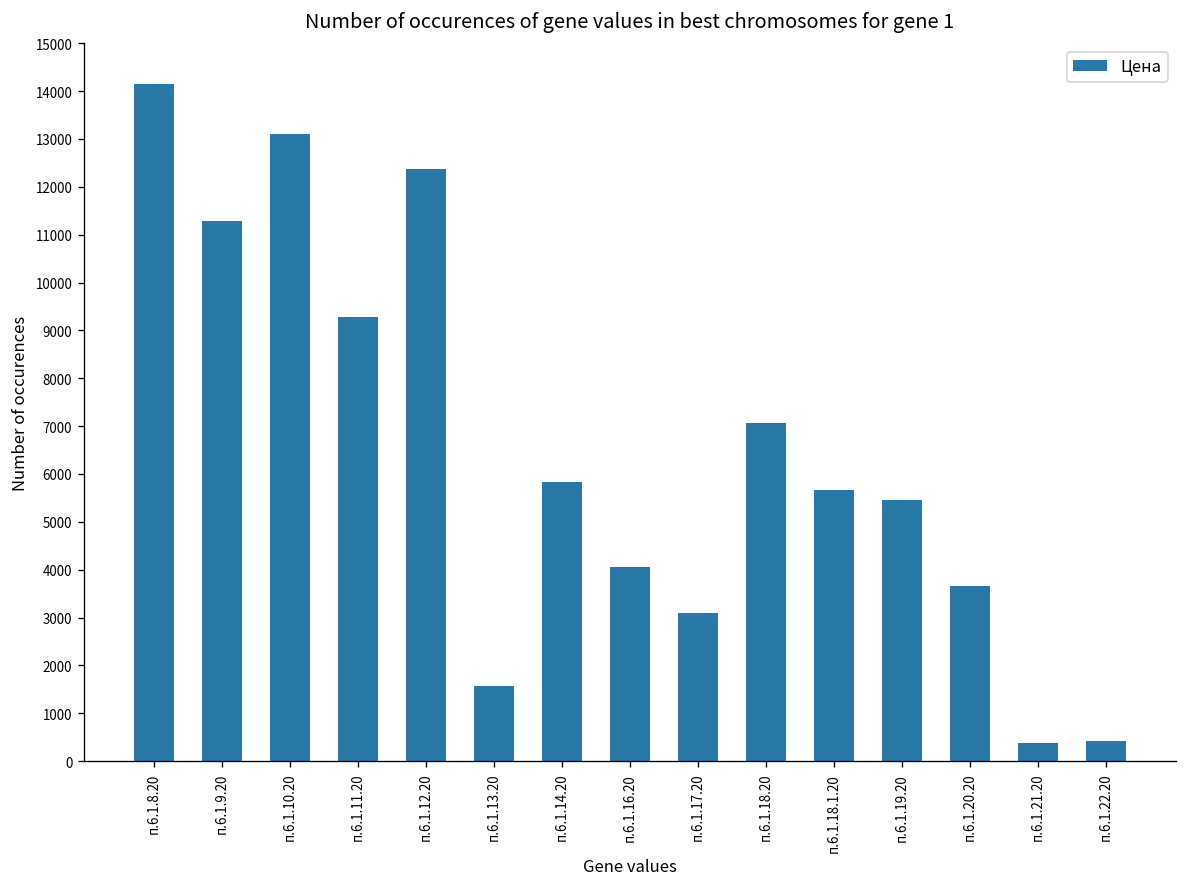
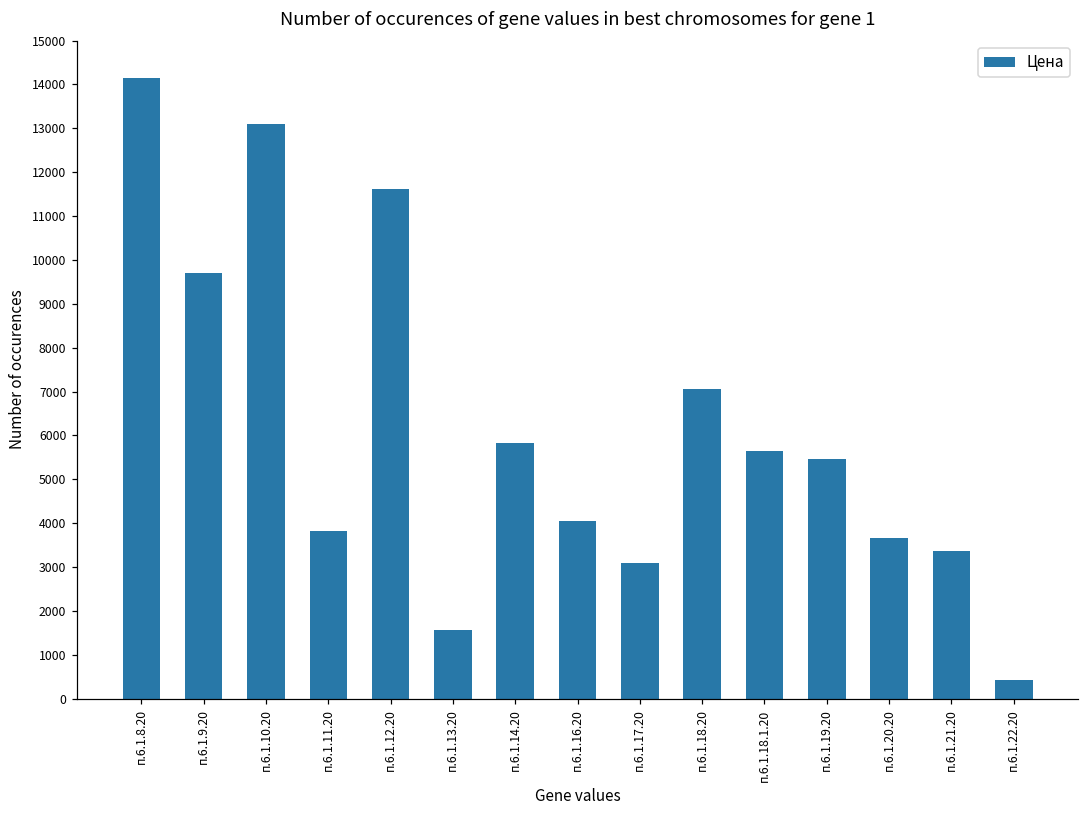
  {
    "п.6.1.8.20": 14100,
-   "п.6.1.9.20": 11300,
+   "п.6.1.9.20": 9700,
    "п.6.1.10.20": 13100,
-   "п.6.1.11.20": 9300,
-   "п.6.1.12.20": 12400,
+   "п.6.1.11.20": 3800,
+   "п.6.1.12.20": 11600,
    "п.6.1.13.20": 1600,
    "п.6.1.14.20": 5800,
    "п.6.1.16.20": 4100,
    "п.6.1.17.20": 3100,
    "п.6.1.18.20": 7100,
    "п.6.1.18.1.20": 5700,
    "п.6.1.19.20": 5500,
    "п.6.1.20.20": 3700,
-   "п.6.1.21.20": 400,
+   "п.6.1.21.20": 3400,
    "п.6.1.22.20": 400
  }
